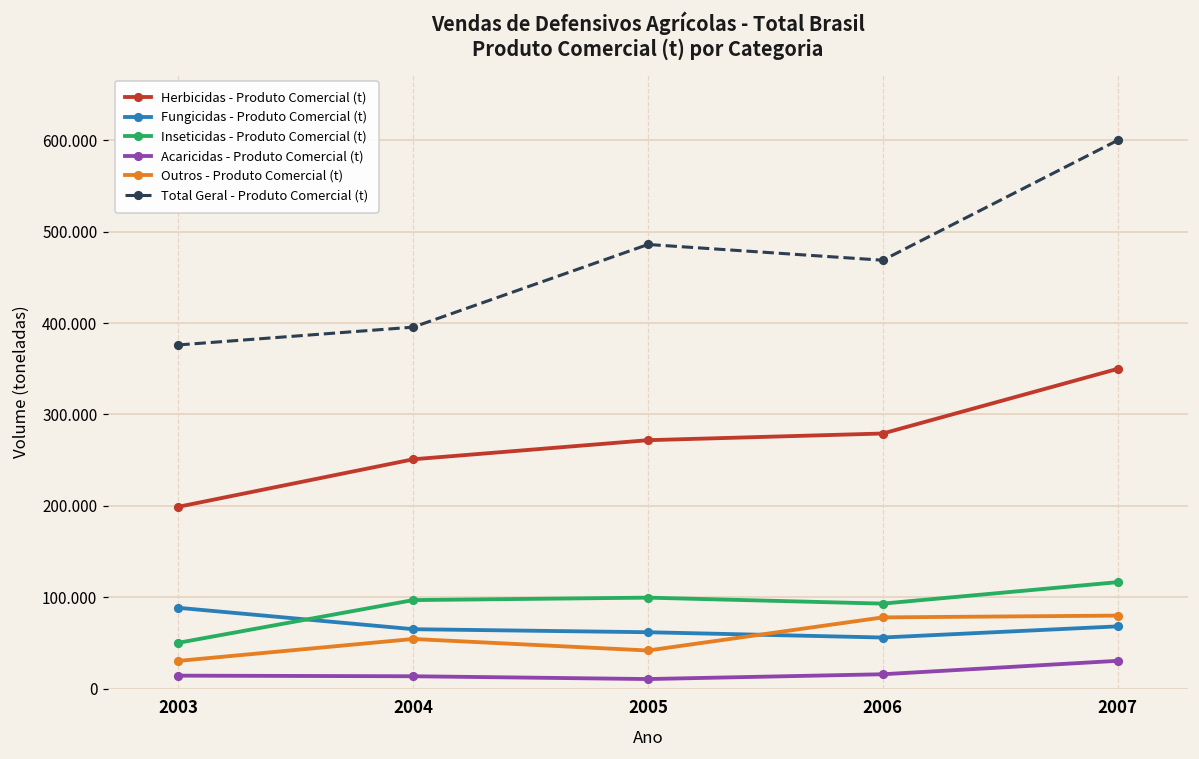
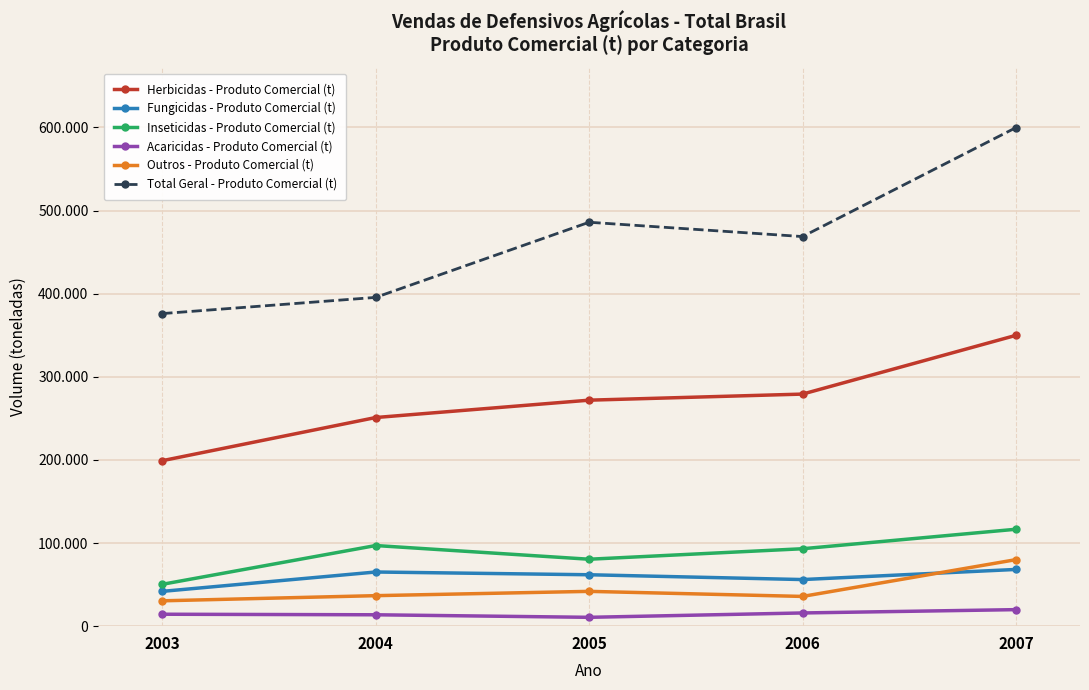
  {
    "Herbicidas - Produto Comercial (t)": {
      "2003": 200,
      "2004": 250,
      "2005": 270,
      "2006": 280,
      "2007": 350
    },
    "Fungicidas - Produto Comercial (t)": {
-     "2003": 90,
+     "2003": 40,
      "2004": 70,
      "2005": 60,
      "2006": 60,
      "2007": 70
    },
    "Inseticidas - Produto Comercial (t)": {
      "2003": 50,
      "2004": 100,
-     "2005": 100,
+     "2005": 80,
      "2006": 90,
      "2007": 120
    },
    "Acaricidas - Produto Comercial (t)": {
      "2003": 10,
      "2004": 10,
      "2005": 10,
      "2006": 20,
-     "2007": 30
+     "2007": 20
    },
    "Outros - Produto Comercial (t)": {
      "2003": 30,
-     "2004": 50,
+     "2004": 40,
      "2005": 40,
-     "2006": 80,
+     "2006": 40,
      "2007": 80
    },
    "Total Geral - Produto Comercial (t)": {
      "2003": 380,
      "2004": 400,
      "2005": 490,
      "2006": 470,
      "2007": 600
    }
  }
